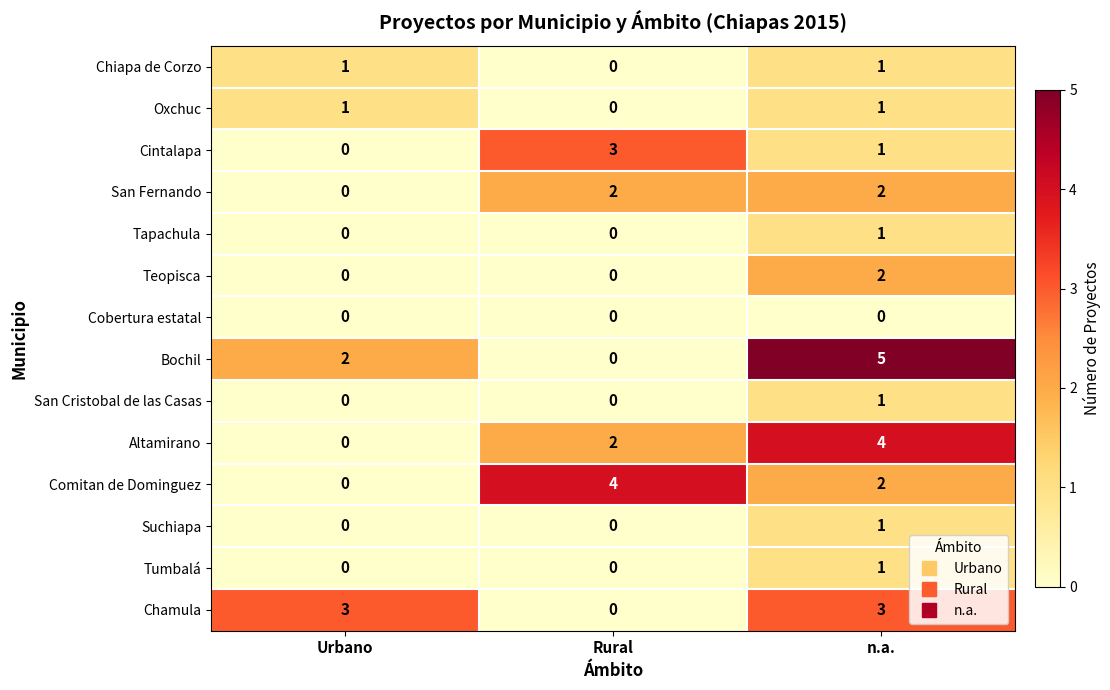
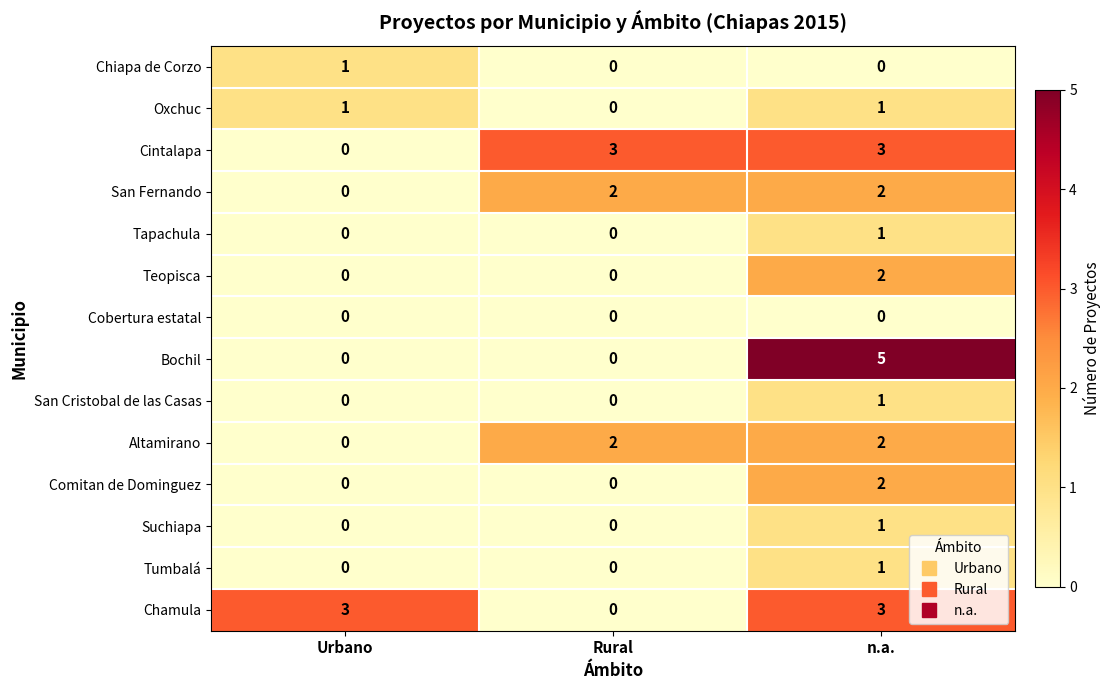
  {
    "Chiapa de Corzo": {
      "Urbano": 1,
      "Rural": 0,
-     "n.a.": 1
+     "n.a.": 0
    },
    "Oxchuc": {
      "Urbano": 1,
      "Rural": 0,
      "n.a.": 1
    },
    "Cintalapa": {
      "Urbano": 0,
      "Rural": 3,
-     "n.a.": 1
+     "n.a.": 3
    },
    "San Fernando": {
      "Urbano": 0,
      "Rural": 2,
      "n.a.": 2
    },
    "Tapachula": {
      "Urbano": 0,
      "Rural": 0,
      "n.a.": 1
    },
    "Teopisca": {
      "Urbano": 0,
      "Rural": 0,
      "n.a.": 2
    },
    "Cobertura estatal": {
      "Urbano": 0,
      "Rural": 0,
      "n.a.": 0
    },
    "Bochil": {
-     "Urbano": 2,
+     "Urbano": 0,
      "Rural": 0,
      "n.a.": 5
    },
    "San Cristobal de las Casas": {
      "Urbano": 0,
      "Rural": 0,
      "n.a.": 1
    },
    "Altamirano": {
      "Urbano": 0,
      "Rural": 2,
-     "n.a.": 4
+     "n.a.": 2
    },
    "Comitan de Dominguez": {
      "Urbano": 0,
-     "Rural": 4,
+     "Rural": 0,
      "n.a.": 2
    },
    "Suchiapa": {
      "Urbano": 0,
      "Rural": 0,
      "n.a.": 1
    },
    "Tumbalá": {
      "Urbano": 0,
      "Rural": 0,
      "n.a.": 1
    },
    "Chamula": {
      "Urbano": 3,
      "Rural": 0,
      "n.a.": 3
    }
  }
